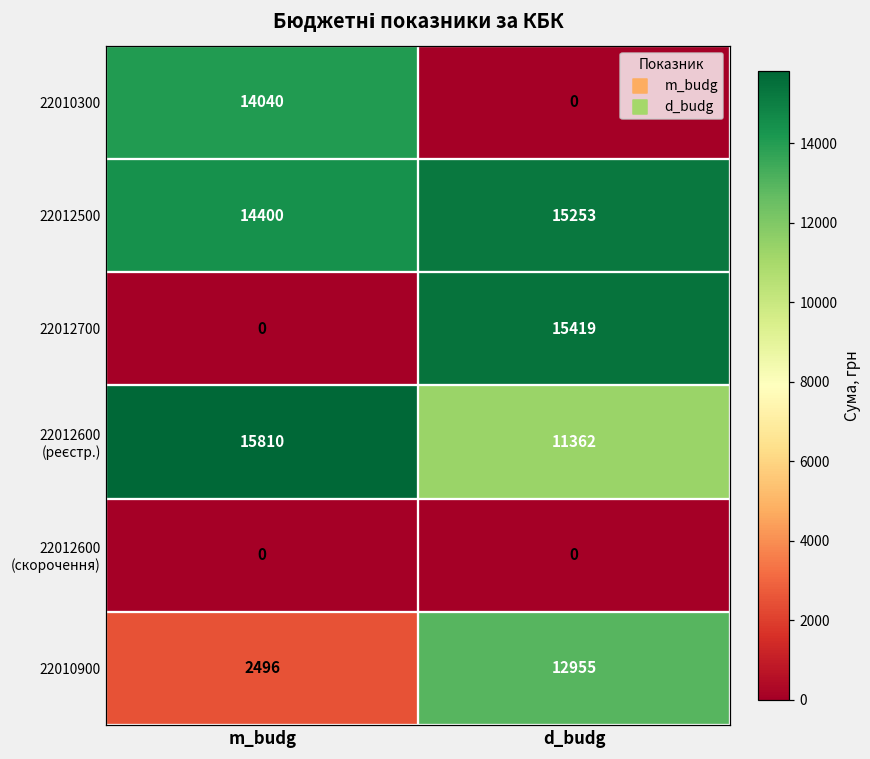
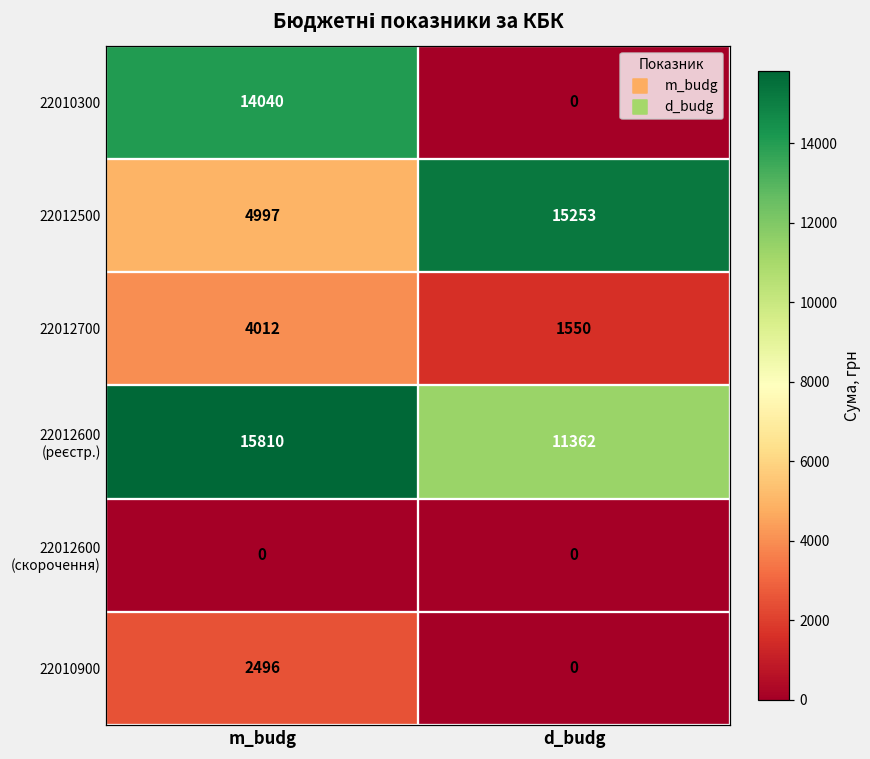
  {
    "22010300": {
      "m_budg": 14040,
      "d_budg": 0
    },
    "22012500": {
-     "m_budg": 14400,
+     "m_budg": 4997,
      "d_budg": 15253
    },
    "22012700": {
-     "m_budg": 0,
-     "d_budg": 15419
+     "m_budg": 4012,
+     "d_budg": 1550
    },
    "22012600 (реєстр.)": {
      "m_budg": 15810,
      "d_budg": 11362
    },
    "22012600 (скорочення)": {
      "m_budg": 0,
      "d_budg": 0
    },
    "22010900": {
      "m_budg": 2496,
-     "d_budg": 12955
+     "d_budg": 0
    }
  }
